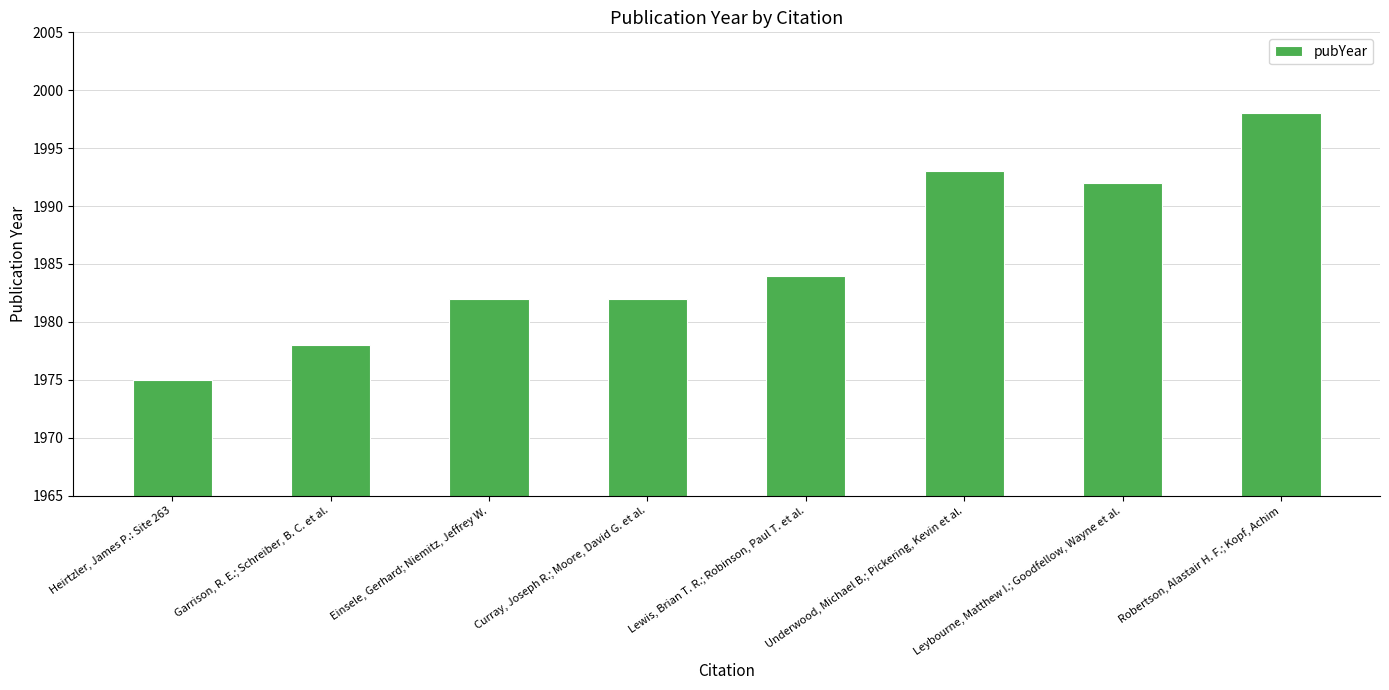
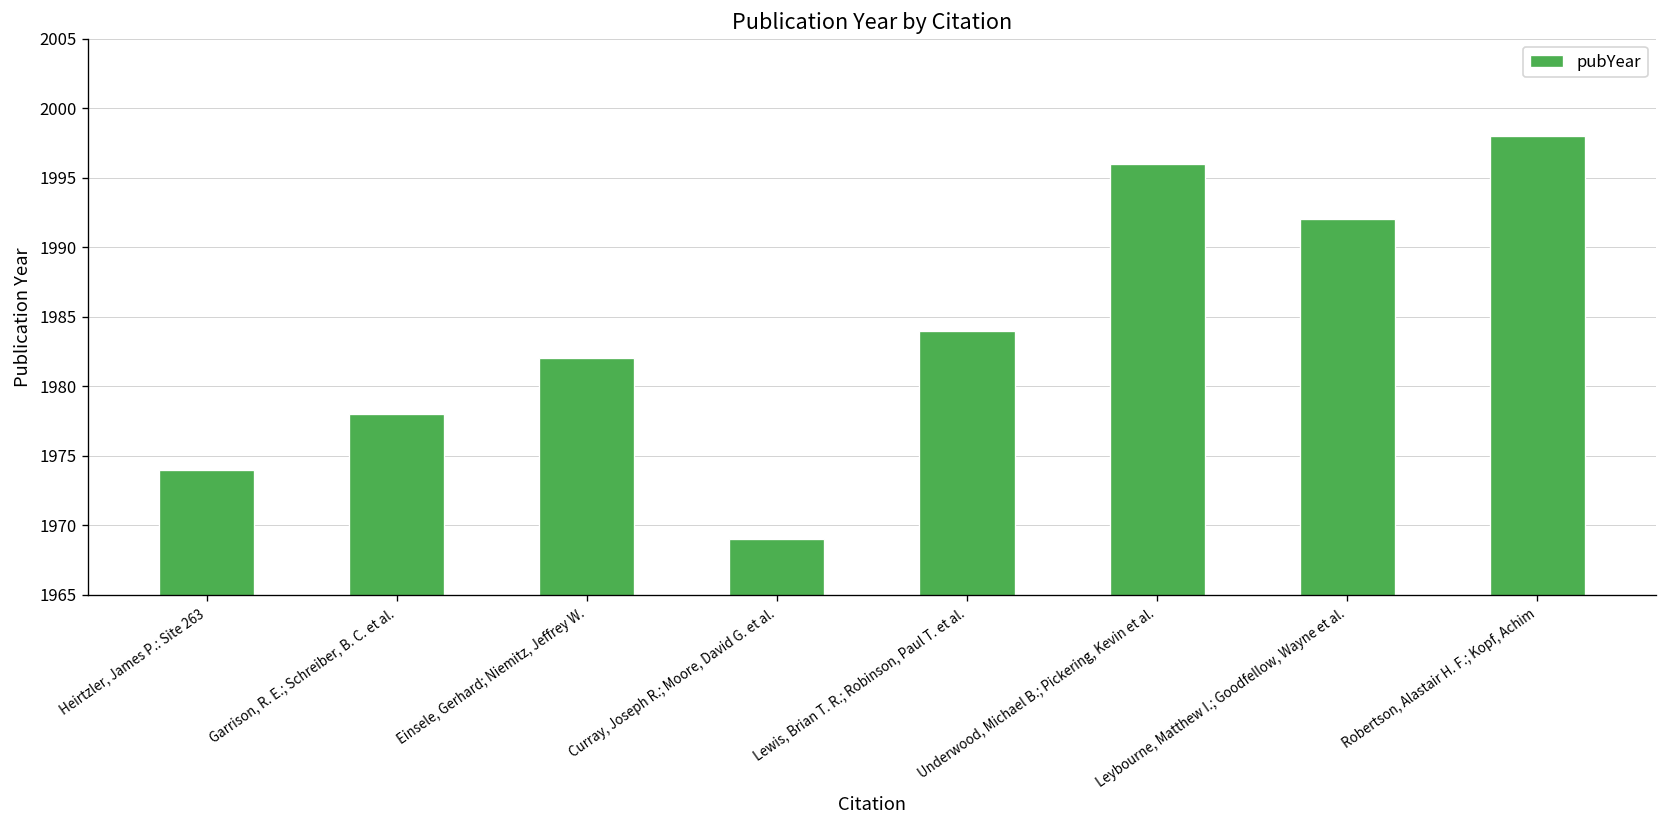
  {
-   "Heirtzler, James P.: Site 263": 1975,
+   "Heirtzler, James P.: Site 263": 1974,
    "Garrison, R. E.; Schreiber, B. C. et al.": 1978,
    "Einsele, Gerhard; Niemitz, Jeffrey W.": 1982,
-   "Curray, Joseph R.; Moore, David G. et al.": 1982,
+   "Curray, Joseph R.; Moore, David G. et al.": 1969,
    "Lewis, Brian T. R.; Robinson, Paul T. et al.": 1984,
-   "Underwood, Michael B.; Pickering, Kevin et al.": 1993,
+   "Underwood, Michael B.; Pickering, Kevin et al.": 1996,
    "Leybourne, Matthew I.; Goodfellow, Wayne et al.": 1992,
    "Robertson, Alastair H. F.; Kopf, Achim": 1998
  }
